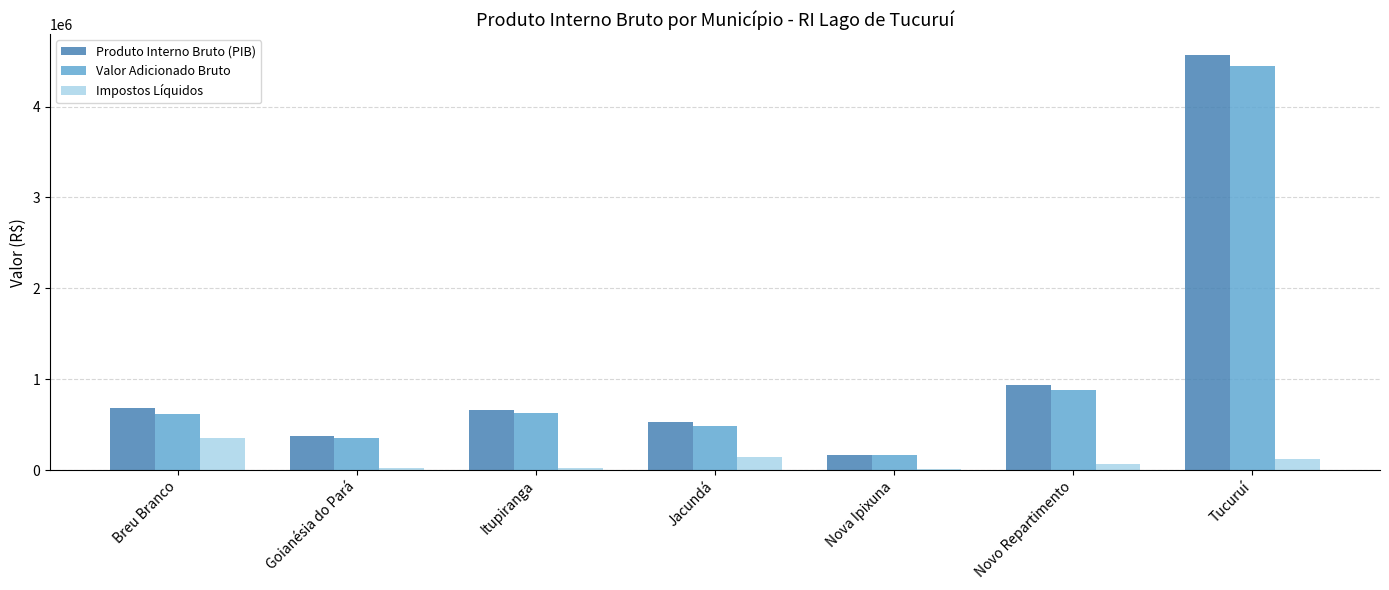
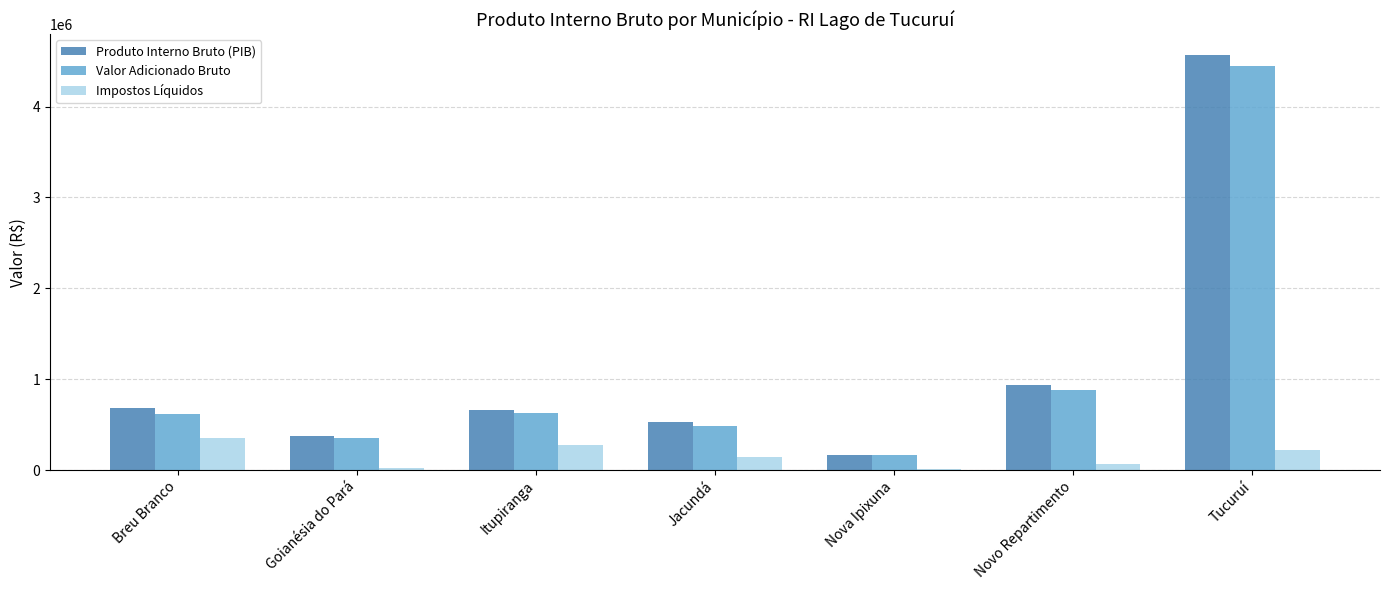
  {
    "Impostos Líquidos": {
      "Breu Branco": 400000,
-     "Itupiranga": 0,
+     "Itupiranga": 300000,
      "Jacundá": 100000,
      "Novo Repartimento": 100000,
-     "Tucuruí": 100000
+     "Tucuruí": 200000
    }
  }
